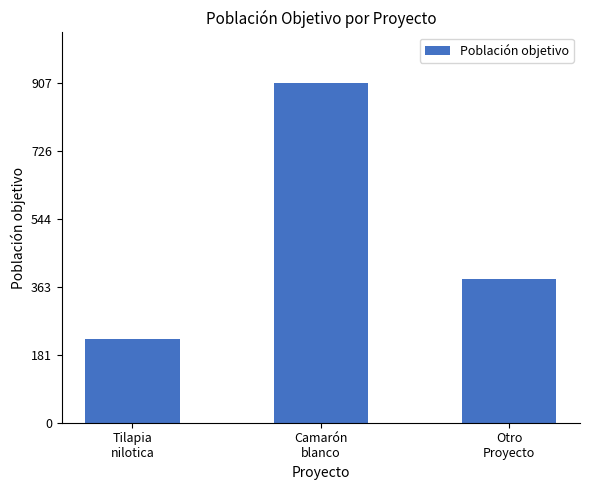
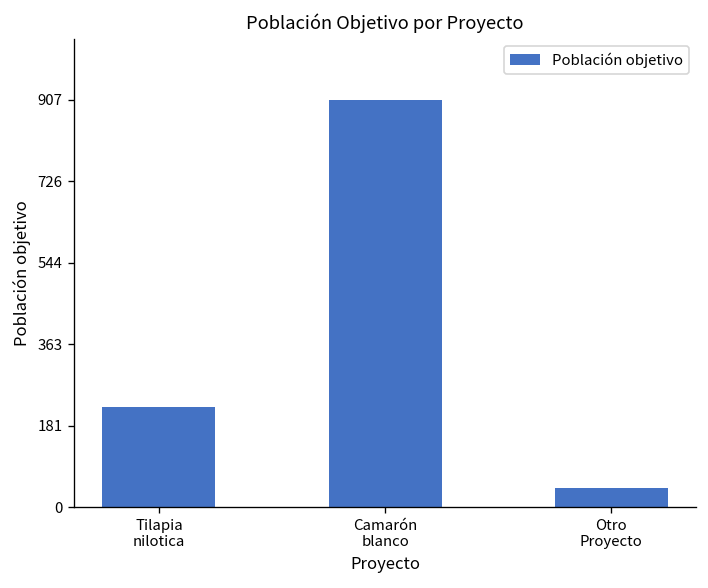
  {
    "Tilapia nilotica": 220,
    "Camarón blanco": 910,
-   "Otro Proyecto": 380
+   "Otro Proyecto": 40
  }
